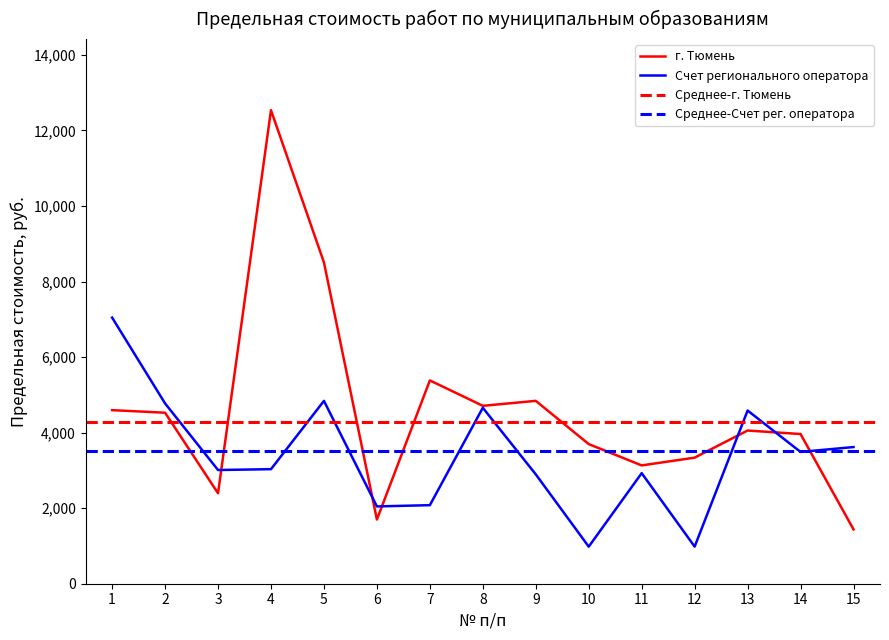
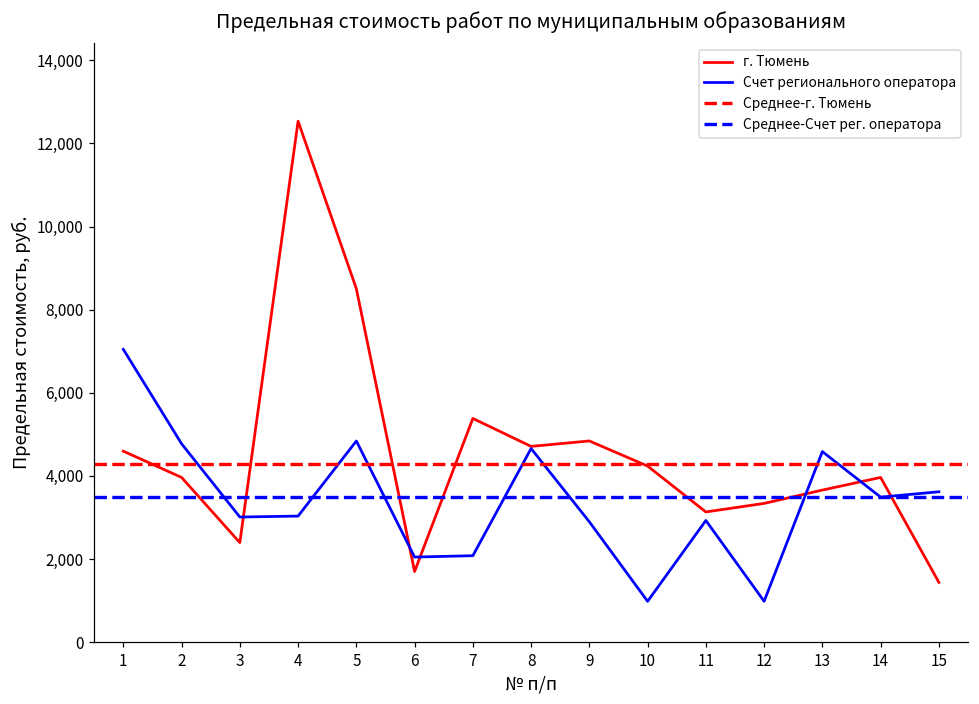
  {
    "г. Тюмень": {
      "1": "4,600",
-     "2": "4,500",
+     "2": "4,000",
      "3": "2,400",
      "4": "12,500",
      "5": "8,500",
      "6": "1,700",
      "7": "5,400",
      "9": "4,800",
-     "10": "3,700",
+     "10": "4,200",
      "11": "3,100",
      "12": "3,300",
-     "13": "4,100",
+     "13": "3,700",
      "14": "4,000",
      "15": "1,400"
    },
    "Счет регионального оператора": {
      "1": "7,000",
      "2": "4,800",
      "3": "3,000",
      "4": "3,000",
      "5": "4,800",
      "6": "2,000",
      "7": "2,100",
      "9": "2,900",
      "10": "1,000",
      "11": "2,900",
      "12": "1,000",
      "13": "4,600",
      "14": "3,500",
      "15": "3,600"
    }
  }
